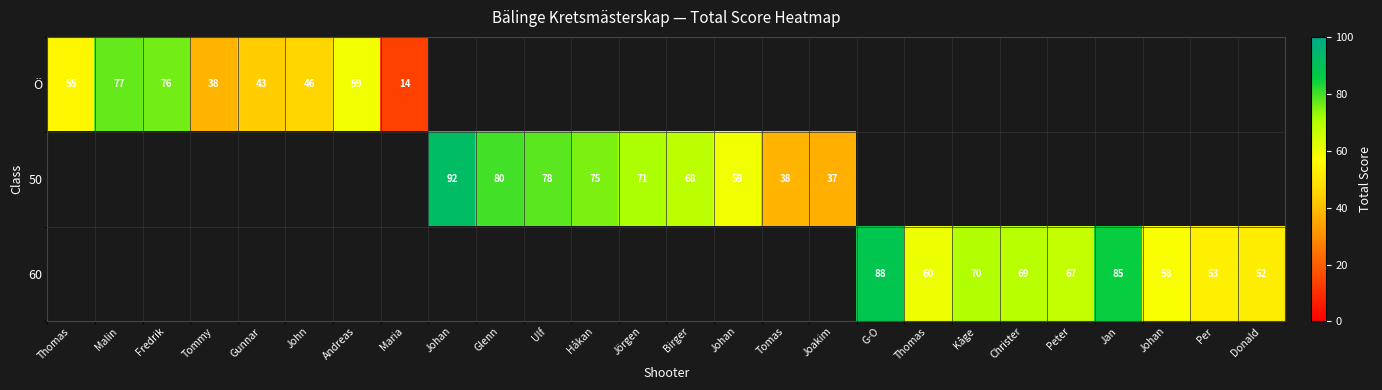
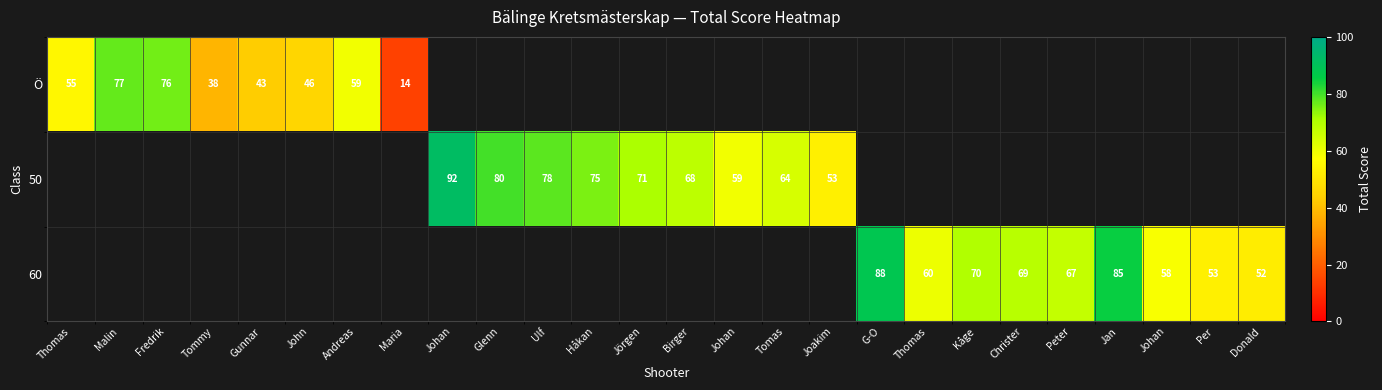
  {
    "Ö": {
      "Thomas": 55,
      "Malin": 77,
      "Fredrik": 76,
      "Tommy": 38,
      "Gunnar": 43,
      "John": 46,
      "Andreas": 59,
      "Maria": 14
    },
    "50": {
      "Glenn": 80,
      "Ulf": 78,
      "Håkan": 75,
      "Jörgen": 71,
      "Birger": 68,
-     "Tomas": 38,
-     "Joakim": 37
+     "Tomas": 64,
+     "Joakim": 53
    },
    "60": {
      "G-O": 88,
      "Thomas": 60,
      "Kåge": 70,
      "Christer": 69,
      "Peter": 67,
      "Jan": 85,
      "Johan": 58,
      "Per": 53,
      "Donald": 52
    }
  }
